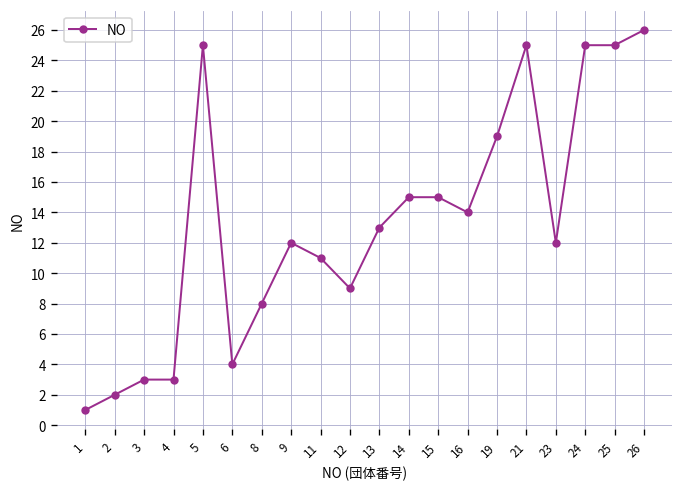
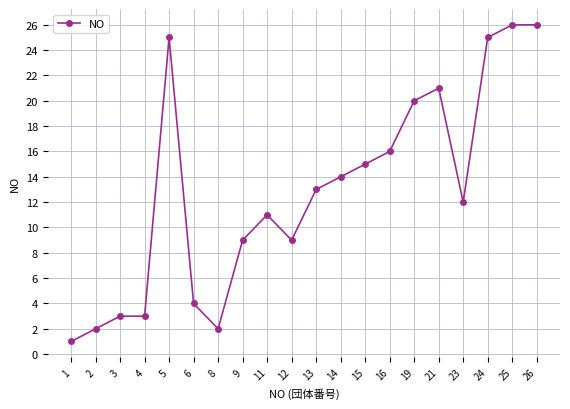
  {
    "1": 1,
    "2": 2,
    "3": 3,
    "4": 3,
    "5": 25,
    "6": 4,
-   "8": 8,
-   "9": 12,
+   "8": 2,
+   "9": 9,
    "11": 11,
    "12": 9,
    "13": 13,
-   "14": 15,
+   "14": 14,
    "15": 15,
-   "16": 14,
-   "19": 19,
-   "21": 25,
+   "16": 16,
+   "19": 20,
+   "21": 21,
    "23": 12,
    "24": 25,
-   "25": 25,
+   "25": 26,
    "26": 26
  }
